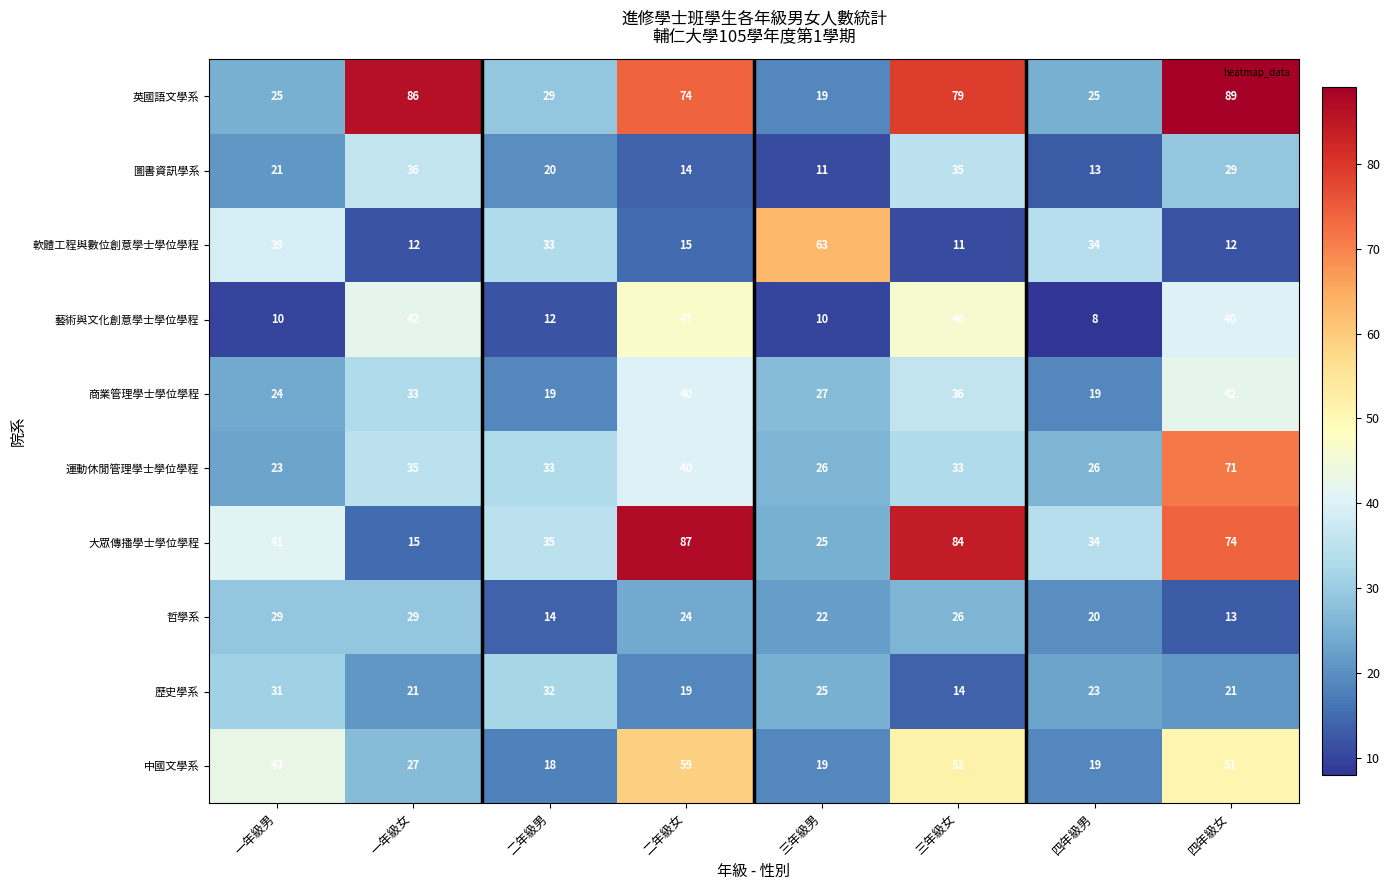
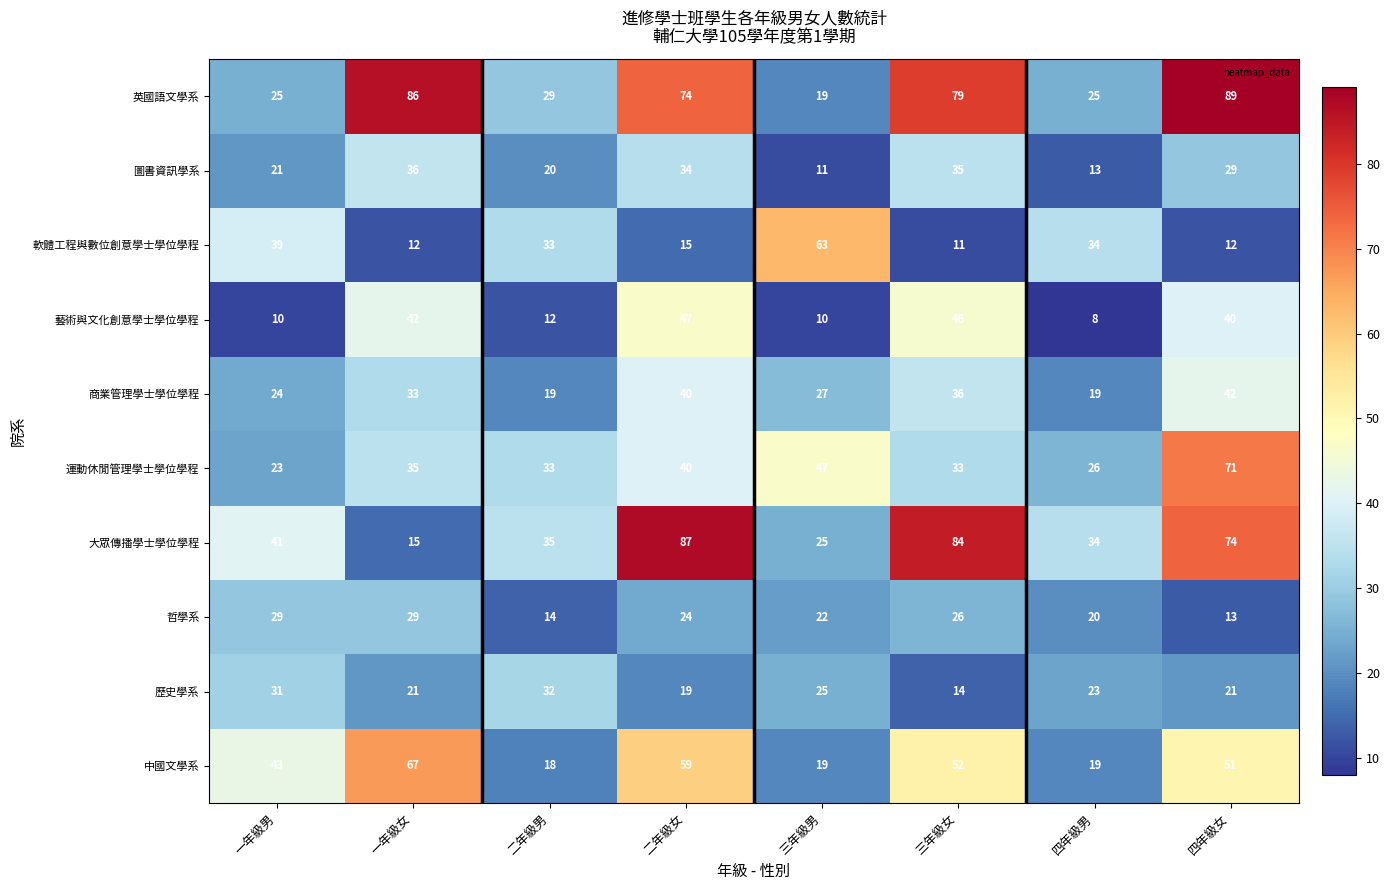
  {
    "英國語文學系": {
      "一年級男": 25,
      "一年級女": 86,
      "二年級男": 29,
      "二年級女": 74,
      "三年級男": 19,
      "三年級女": 79,
      "四年級男": 25,
      "四年級女": 89
    },
    "圖書資訊學系": {
      "一年級男": 21,
      "一年級女": 36,
      "二年級男": 20,
-     "二年級女": 14,
+     "二年級女": 34,
      "三年級男": 11,
      "三年級女": 35,
      "四年級男": 13,
      "四年級女": 29
    },
    "軟體工程與數位創意學士學位學程": {
      "一年級女": 12,
      "二年級男": 33,
      "二年級女": 15,
      "三年級男": 63,
      "三年級女": 11,
      "四年級男": 34,
      "四年級女": 12
    },
    "藝術與文化創意學士學位學程": {
      "一年級男": 10,
      "二年級男": 12,
      "二年級女": 47,
      "三年級男": 10,
      "三年級女": 46,
      "四年級男": 8
    },
    "商業管理學士學位學程": {
      "一年級男": 24,
      "一年級女": 33,
      "二年級男": 19,
      "三年級男": 27,
      "三年級女": 36,
      "四年級男": 19
    },
    "運動休閒管理學士學位學程": {
      "一年級男": 23,
      "一年級女": 35,
      "二年級男": 33,
-     "三年級男": 26,
+     "三年級男": 47,
      "三年級女": 33,
      "四年級男": 26,
      "四年級女": 71
    },
    "大眾傳播學士學位學程": {
      "一年級女": 15,
      "二年級男": 35,
      "二年級女": 87,
      "三年級男": 25,
      "三年級女": 84,
      "四年級男": 34,
      "四年級女": 74
    },
    "哲學系": {
      "一年級男": 29,
      "一年級女": 29,
      "二年級男": 14,
      "二年級女": 24,
      "三年級男": 22,
      "三年級女": 26,
      "四年級男": 20,
      "四年級女": 13
    },
    "歷史學系": {
      "一年級男": 31,
      "一年級女": 21,
      "二年級男": 32,
      "二年級女": 19,
      "三年級男": 25,
      "三年級女": 14,
      "四年級男": 23,
      "四年級女": 21
    },
    "中國文學系": {
-     "一年級女": 27,
+     "一年級女": 67,
      "二年級男": 18,
      "二年級女": 59,
      "三年級男": 19,
      "三年級女": 52,
      "四年級男": 19,
      "四年級女": 51
    }
  }
